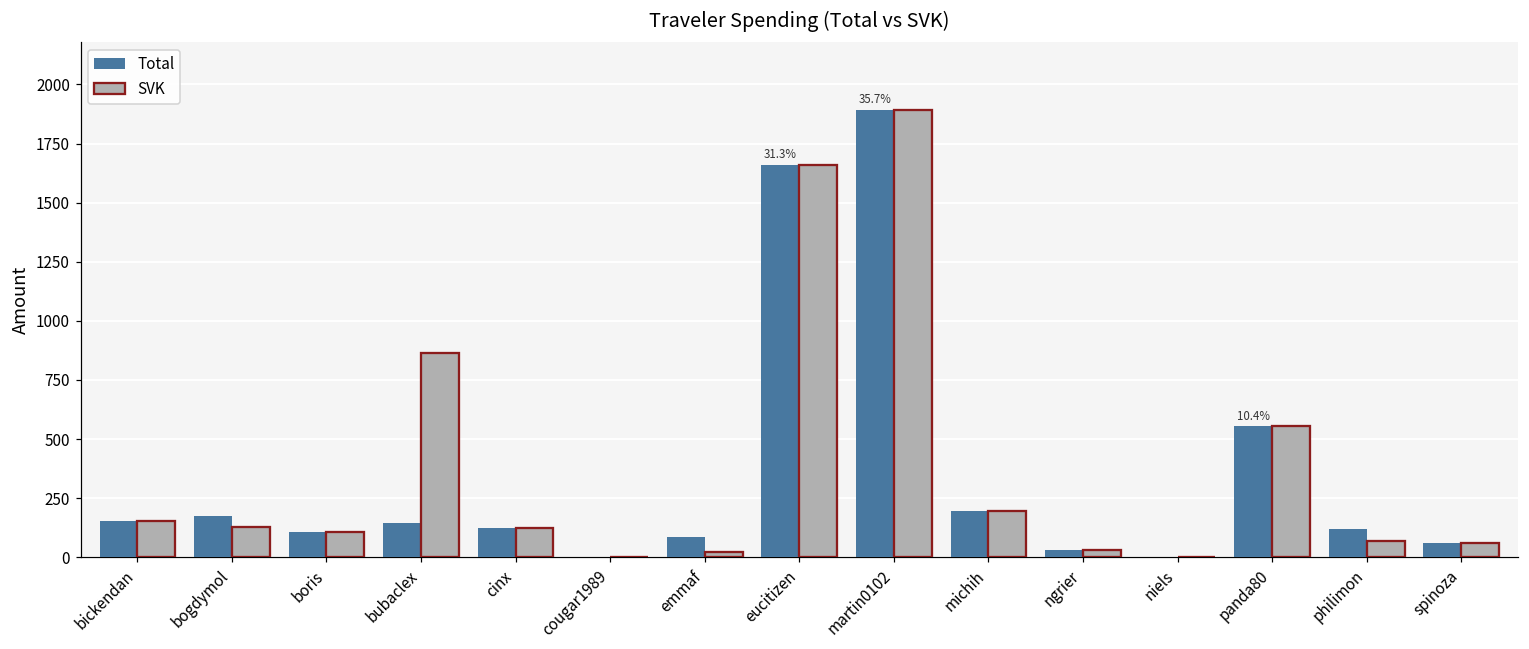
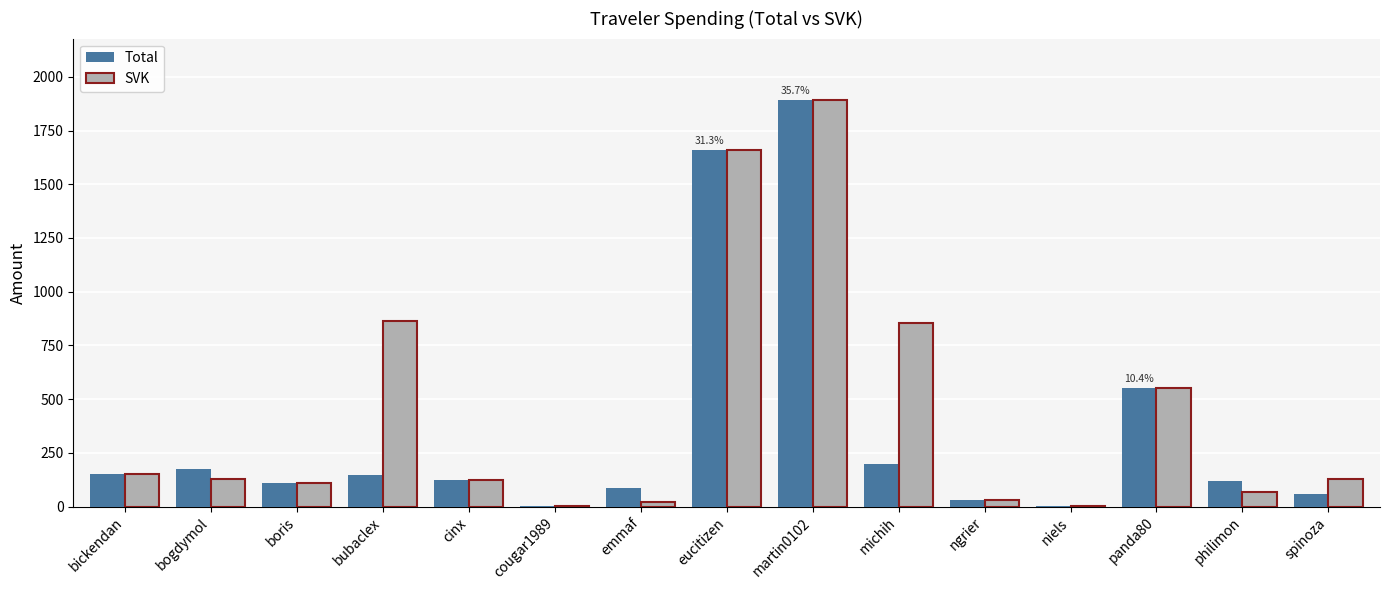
  {
    "Total": {
      "bickendan": 150,
      "bogdymol": 170,
      "boris": 110,
      "bubaclex": 140,
      "cinx": 120,
      "emmaf": 90,
      "michih": 200,
      "ngrier": 30,
      "philimon": 120,
      "spinoza": 60
    },
    "SVK": {
      "bickendan": 150,
      "bogdymol": 130,
      "boris": 110,
      "bubaclex": 860,
      "cinx": 120,
      "emmaf": 20,
      "eucitizen": 1660,
      "martin0102": 1890,
-     "michih": 200,
+     "michih": 860,
      "ngrier": 30,
      "panda80": 550,
      "philimon": 70,
-     "spinoza": 60
+     "spinoza": 130
    }
  }
